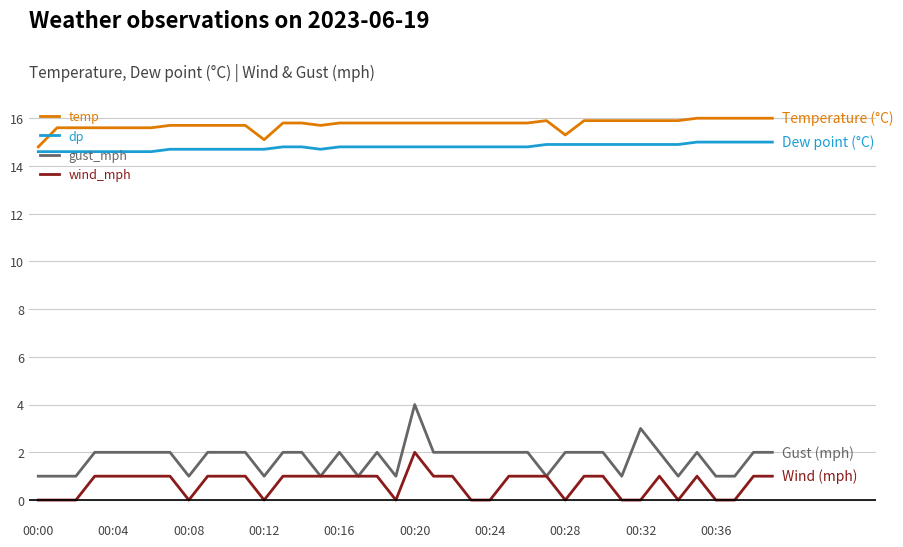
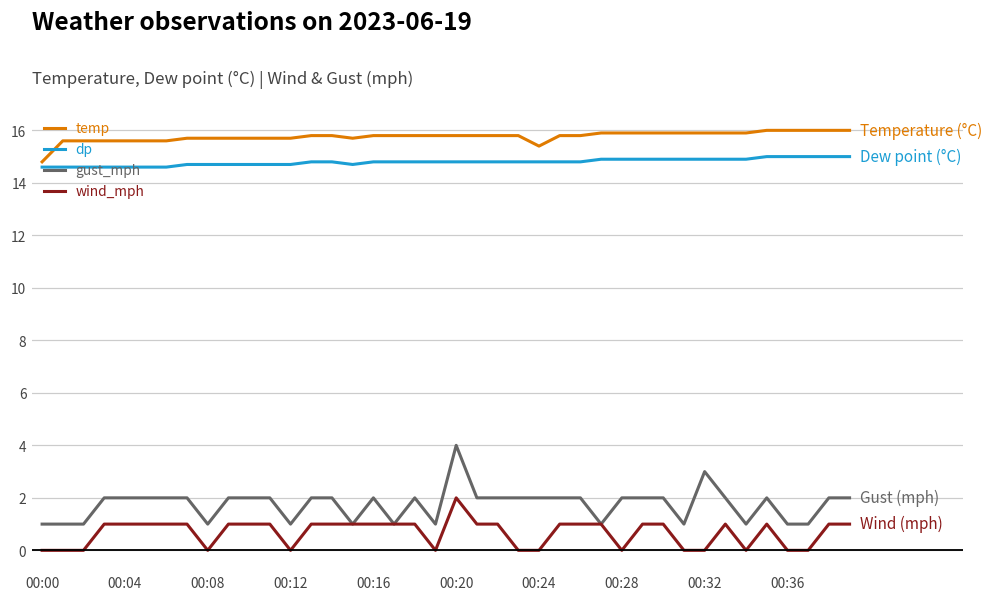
  {
    "temp": {
      "00:00": 14.8,
      "00:04": 15.6,
      "00:08": 15.7,
-     "00:12": 15.1,
+     "00:12": 15.7,
      "00:16": 15.8,
      "00:20": 15.8,
-     "00:24": 15.8,
-     "00:28": 15.3,
+     "00:24": 15.4,
+     "00:28": 15.9,
      "00:32": 15.9,
      "00:36": 16.0
    },
    "dp": {
      "00:00": 14.6,
      "00:04": 14.6,
      "00:08": 14.7,
      "00:12": 14.7,
      "00:16": 14.8,
      "00:20": 14.8,
      "00:24": 14.8,
      "00:28": 14.9,
      "00:32": 14.9,
      "00:36": 15.0
    },
    "gust_mph": {
      "00:00": 1.0,
      "00:04": 2.0,
      "00:08": 1.0,
      "00:12": 1.0,
      "00:16": 2.0,
      "00:20": 4.0,
      "00:24": 2.0,
      "00:28": 2.0,
      "00:32": 3.0,
      "00:36": 1.0
    },
    "wind_mph": {
      "00:00": 0.0,
      "00:04": 1.0,
      "00:08": 0.0,
      "00:12": 0.0,
      "00:16": 1.0,
      "00:20": 2.0,
      "00:24": 0.0,
      "00:28": 0.0,
      "00:32": 0.0,
      "00:36": 0.0
    }
  }
